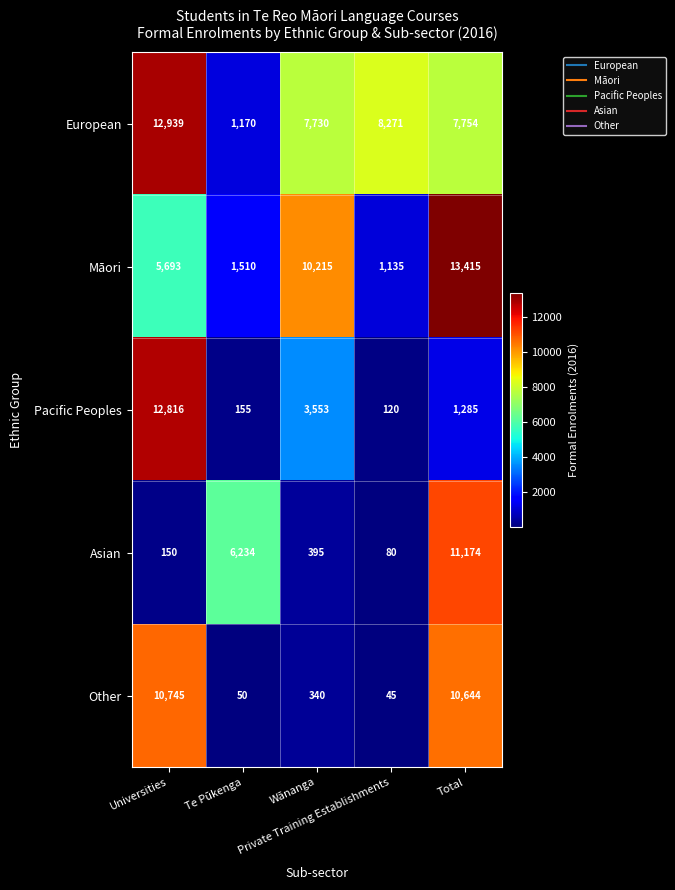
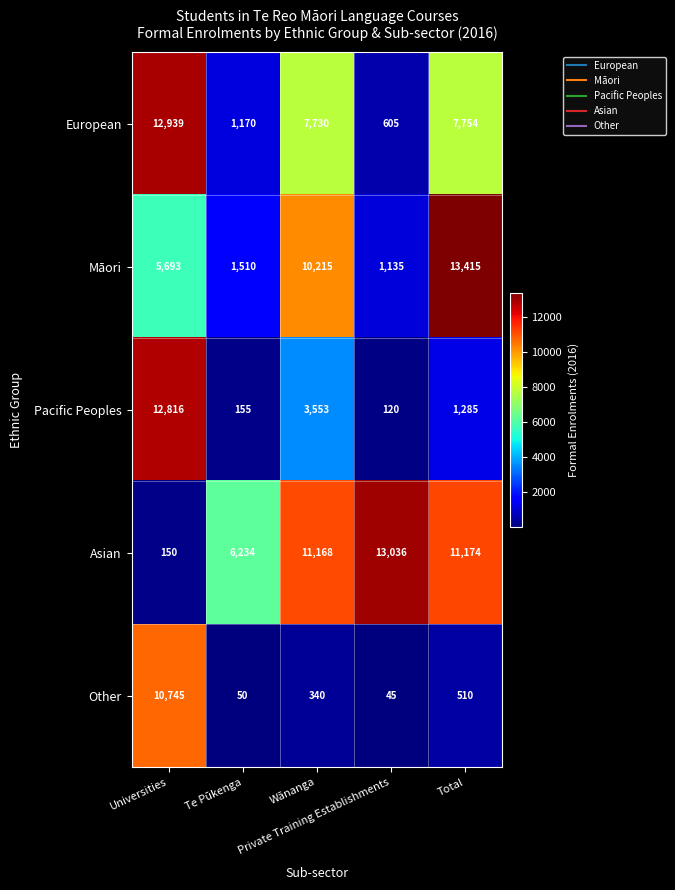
  {
    "European": {
      "Universities": "12,939",
      "Te Pūkenga": "1,170",
      "Wānanga": "7,730",
-     "Private Training Establishments": "8,271",
+     "Private Training Establishments": "605",
      "Total": "7,754"
    },
    "Māori": {
      "Universities": "5,693",
      "Te Pūkenga": "1,510",
      "Wānanga": "10,215",
      "Private Training Establishments": "1,135",
      "Total": "13,415"
    },
    "Pacific Peoples": {
      "Universities": "12,816",
      "Te Pūkenga": "155",
      "Wānanga": "3,553",
      "Private Training Establishments": "120",
      "Total": "1,285"
    },
    "Asian": {
      "Universities": "150",
      "Te Pūkenga": "6,234",
-     "Wānanga": "395",
-     "Private Training Establishments": "80",
+     "Wānanga": "11,168",
+     "Private Training Establishments": "13,036",
      "Total": "11,174"
    },
    "Other": {
      "Universities": "10,745",
      "Te Pūkenga": "50",
      "Wānanga": "340",
      "Private Training Establishments": "45",
-     "Total": "10,644"
+     "Total": "510"
    }
  }
